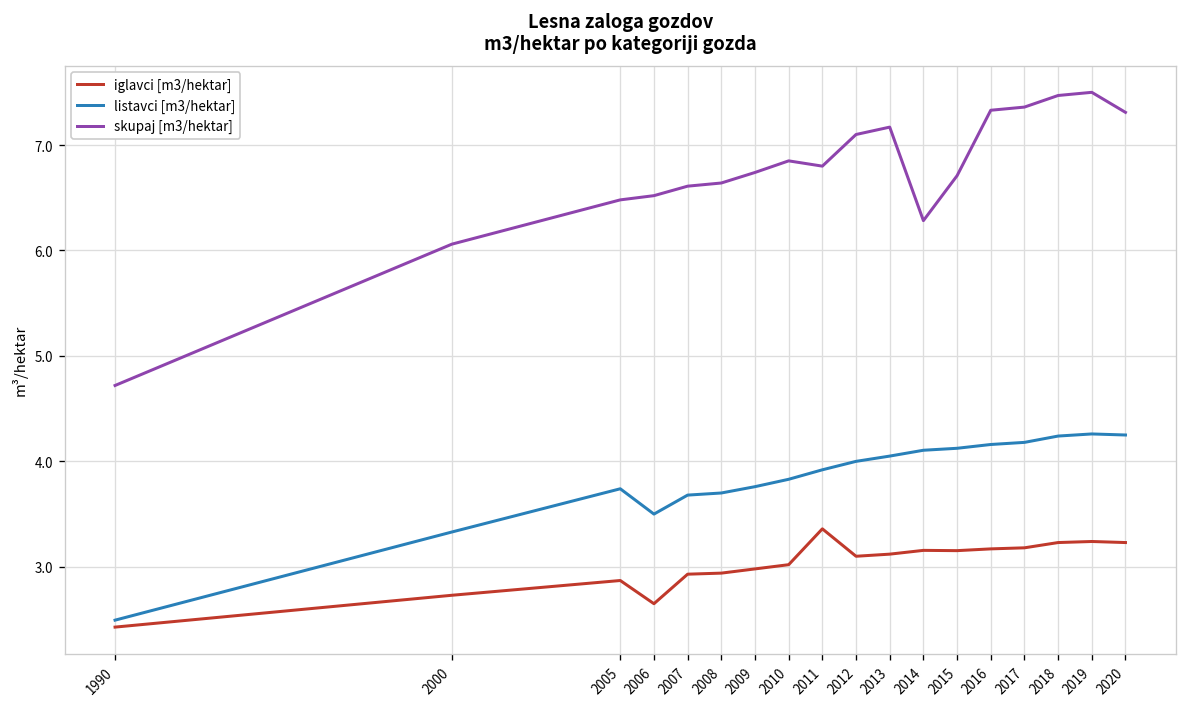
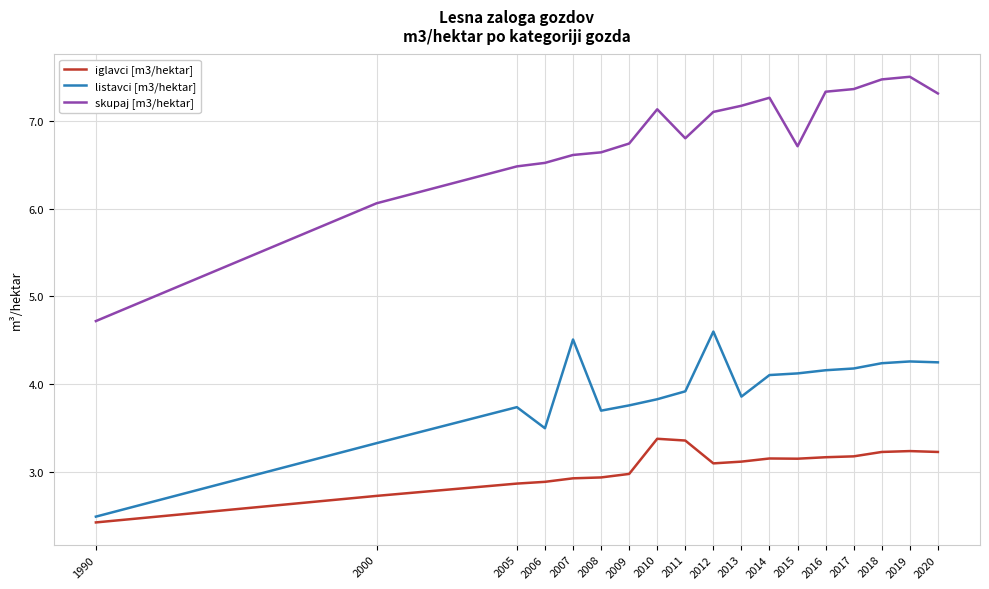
  {
    "iglavci [m3/hektar]": {
      "1990": 2.4,
      "2000": 2.7,
      "2005": 2.9,
-     "2006": 2.7,
+     "2006": 2.9,
      "2007": 2.9,
      "2008": 2.9,
      "2009": 3.0,
-     "2010": 3.0,
+     "2010": 3.4,
      "2011": 3.4,
      "2012": 3.1,
      "2013": 3.1,
      "2014": 3.2,
      "2015": 3.2,
      "2016": 3.2,
      "2017": 3.2,
      "2018": 3.2,
      "2019": 3.2,
      "2020": 3.2
    },
    "listavci [m3/hektar]": {
      "1990": 2.5,
      "2000": 3.3,
      "2005": 3.7,
      "2006": 3.5,
-     "2007": 3.7,
+     "2007": 4.5,
      "2008": 3.7,
      "2009": 3.8,
      "2010": 3.8,
      "2011": 3.9,
-     "2012": 4.0,
-     "2013": 4.1,
+     "2012": 4.6,
+     "2013": 3.9,
      "2014": 4.1,
      "2015": 4.1,
      "2016": 4.2,
      "2017": 4.2,
      "2018": 4.2,
      "2019": 4.3,
      "2020": 4.3
    },
    "skupaj [m3/hektar]": {
      "1990": 4.7,
      "2000": 6.1,
      "2005": 6.5,
      "2006": 6.5,
      "2007": 6.6,
      "2008": 6.6,
      "2009": 6.7,
-     "2010": 6.9,
+     "2010": 7.1,
      "2011": 6.8,
      "2012": 7.1,
      "2013": 7.2,
-     "2014": 6.3,
+     "2014": 7.3,
      "2015": 6.7,
      "2016": 7.3,
      "2017": 7.4,
      "2018": 7.5,
      "2019": 7.5,
      "2020": 7.3
    }
  }
